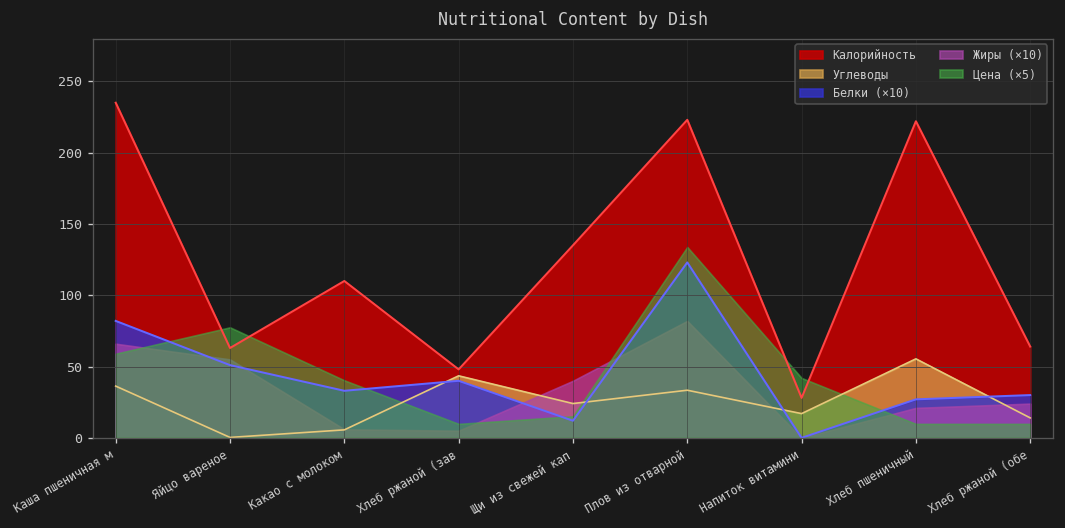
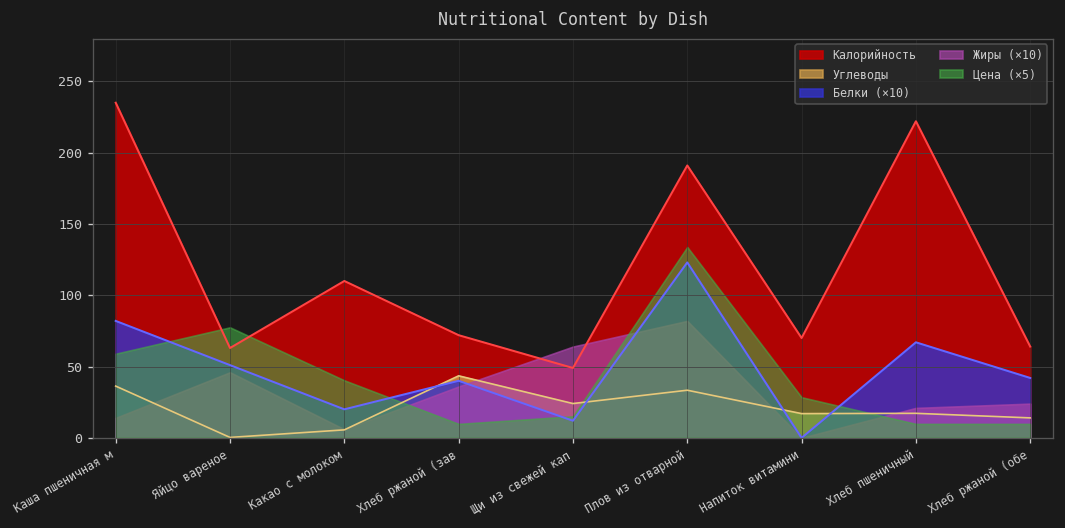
  {
    "Калорийность": {
      "Каша пшеничная м": 235,
      "Яйцо вареное": 63,
      "Какао с молоком": 110,
-     "Хлеб ржаной (зав": 48,
-     "Щи из свежей кап": 135,
-     "Плов из отварной": 223,
-     "Напиток витамини": 28,
+     "Хлеб ржаной (зав": 72,
+     "Щи из свежей кап": 49,
+     "Плов из отварной": 191,
+     "Напиток витамини": 70,
      "Хлеб пшеничный": 222,
      "Хлеб ржаной (обе": 64
    },
    "Углеводы": {
      "Каша пшеничная м": 36,
      "Яйцо вареное": 0,
      "Хлеб ржаной (зав": 44,
      "Щи из свежей кап": 24,
      "Плов из отварной": 33,
      "Напиток витамини": 17,
-     "Хлеб пшеничный": 55,
+     "Хлеб пшеничный": 17,
      "Хлеб ржаной (обе": 14
    },
    "Белки (×10)": {
      "Каша пшеничная м": 82,
      "Яйцо вареное": 51,
-     "Какао с молоком": 33,
+     "Какао с молоком": 20,
      "Хлеб ржаной (зав": 40,
      "Щи из свежей кап": 12,
      "Плов из отварной": 123,
-     "Хлеб пшеничный": 27,
-     "Хлеб ржаной (обе": 30
+     "Хлеб пшеничный": 67,
+     "Хлеб ржаной (обе": 42
    },
    "Жиры (×10)": {
-     "Каша пшеничная м": 66,
-     "Яйцо вареное": 55,
-     "Хлеб ржаной (зав": 5,
-     "Щи из свежей кап": 40,
+     "Каша пшеничная м": 14,
+     "Яйцо вареное": 46,
+     "Хлеб ржаной (зав": 36,
+     "Щи из свежей кап": 64,
      "Плов из отварной": 82,
      "Хлеб пшеничный": 21,
      "Хлеб ржаной (обе": 24
    },
    "Цена (×5)": {
      "Каша пшеничная м": 59,
      "Яйцо вареное": 78,
      "Какао с молоком": 40,
      "Хлеб ржаной (зав": 10,
      "Щи из свежей кап": 15,
      "Плов из отварной": 134,
-     "Напиток витамини": 42,
+     "Напиток витамини": 29,
      "Хлеб пшеничный": 10,
      "Хлеб ржаной (обе": 10
    }
  }
